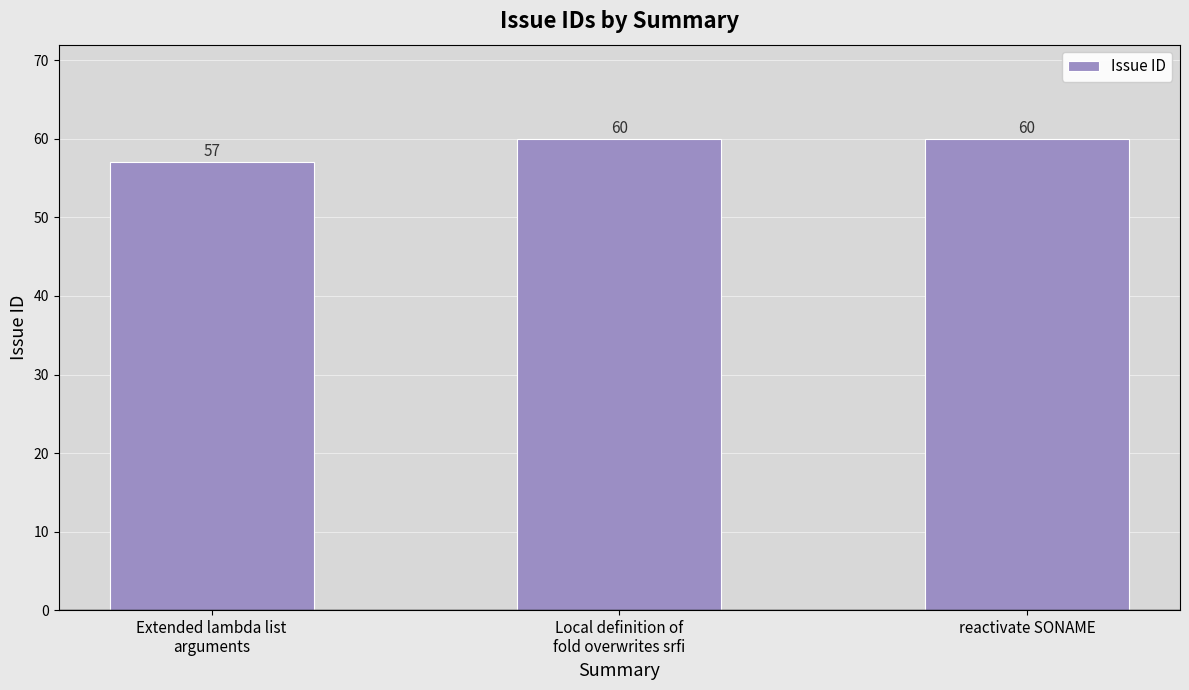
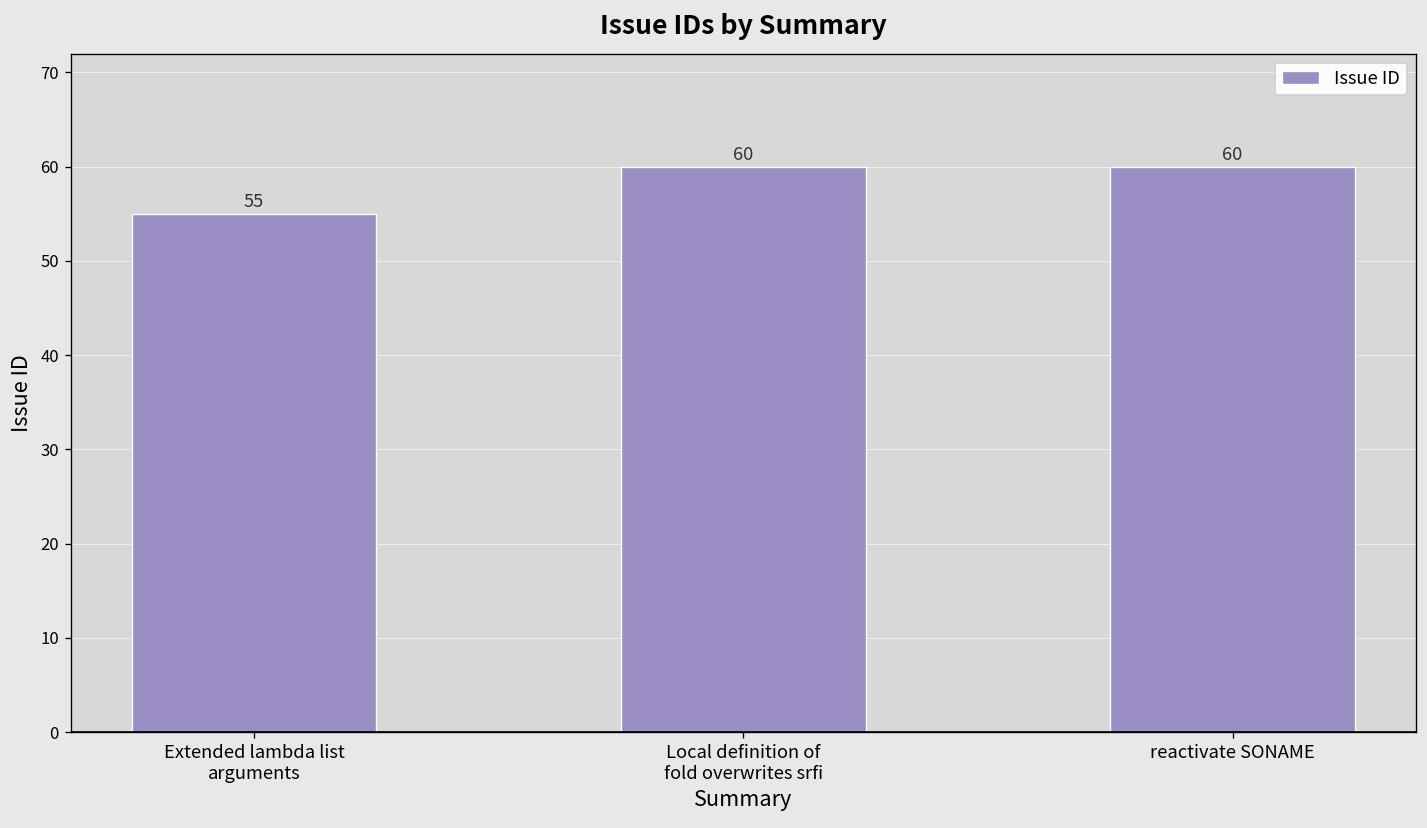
  {
-   "Extended lambda list arguments": 57,
+   "Extended lambda list arguments": 55,
    "Local definition of fold overwrites srfi": 60,
    "reactivate SONAME": 60
  }
